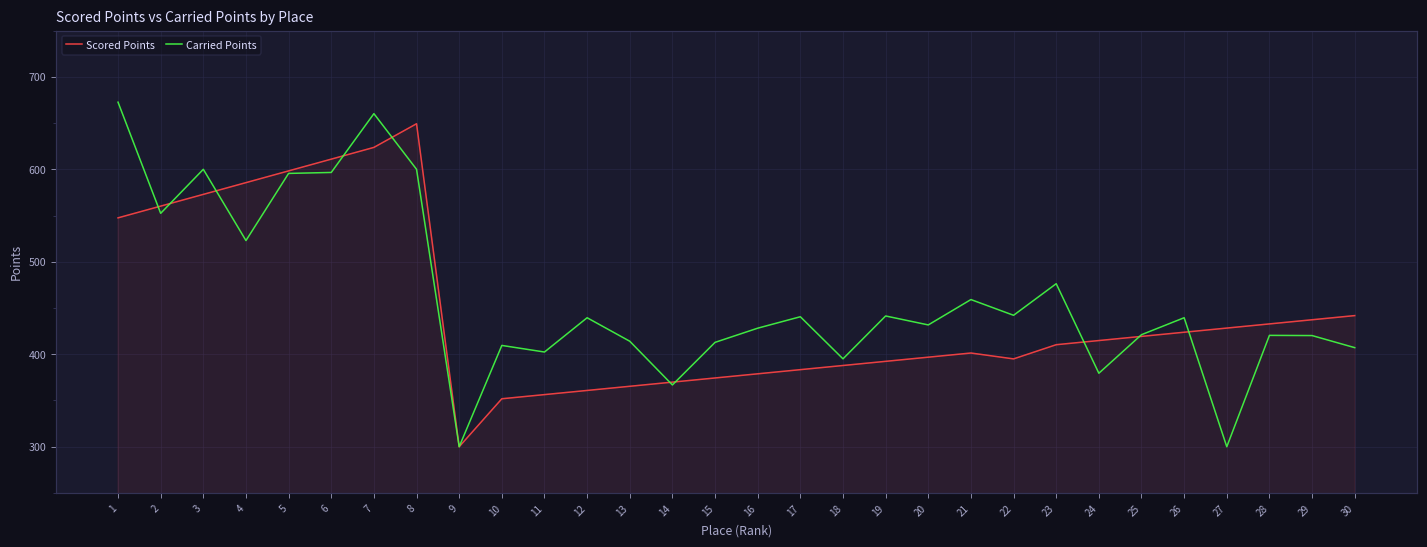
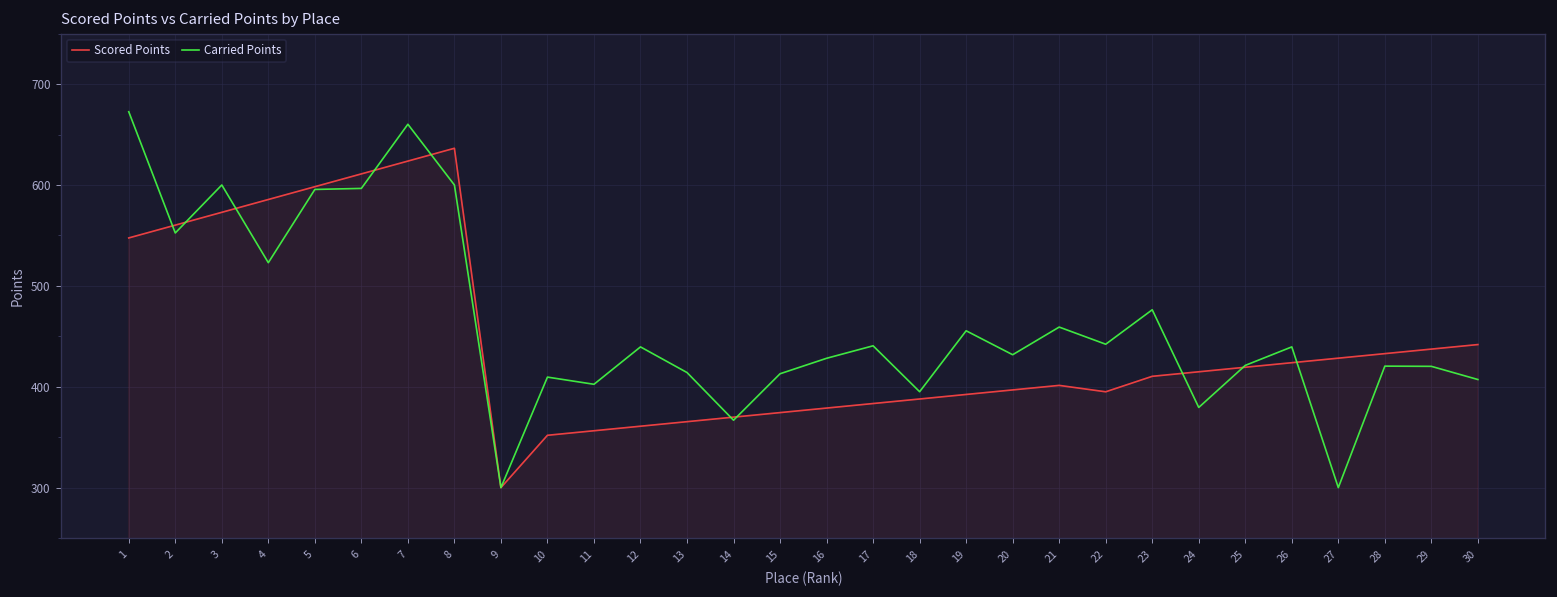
  {
    "Scored Points": {
      "1": 550,
      "2": 560,
      "3": 570,
      "4": 590,
      "6": 610,
      "7": 620,
-     "8": 650,
+     "8": 640,
      "10": 350,
      "11": 360,
      "12": 360,
      "13": 370,
      "15": 370,
      "16": 380,
      "17": 380,
      "18": 390,
      "19": 390,
      "20": 400,
      "21": 400,
      "22": 390,
      "23": 410,
      "24": 410,
      "26": 420,
      "27": 430,
      "28": 430,
      "29": 440,
      "30": 440
    },
    "Carried Points": {
      "1": 670,
      "2": 550,
      "3": 600,
      "4": 520,
      "6": 600,
      "7": 660,
      "8": 600,
      "10": 410,
      "11": 400,
      "12": 440,
      "13": 410,
      "15": 410,
      "16": 430,
      "17": 440,
      "18": 400,
-     "19": 440,
+     "19": 460,
      "20": 430,
      "21": 460,
      "22": 440,
      "23": 480,
      "24": 380,
      "26": 440,
      "27": 300,
      "28": 420,
      "29": 420,
      "30": 410
    }
  }
